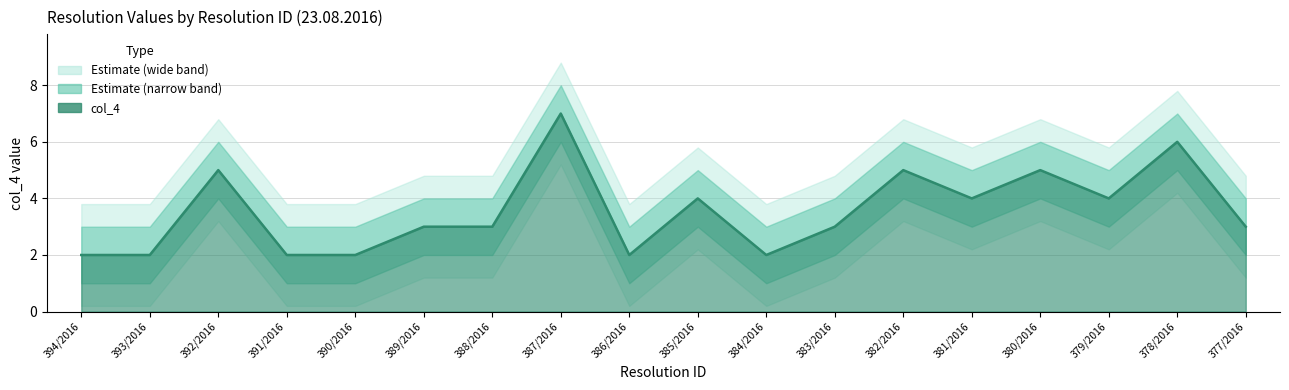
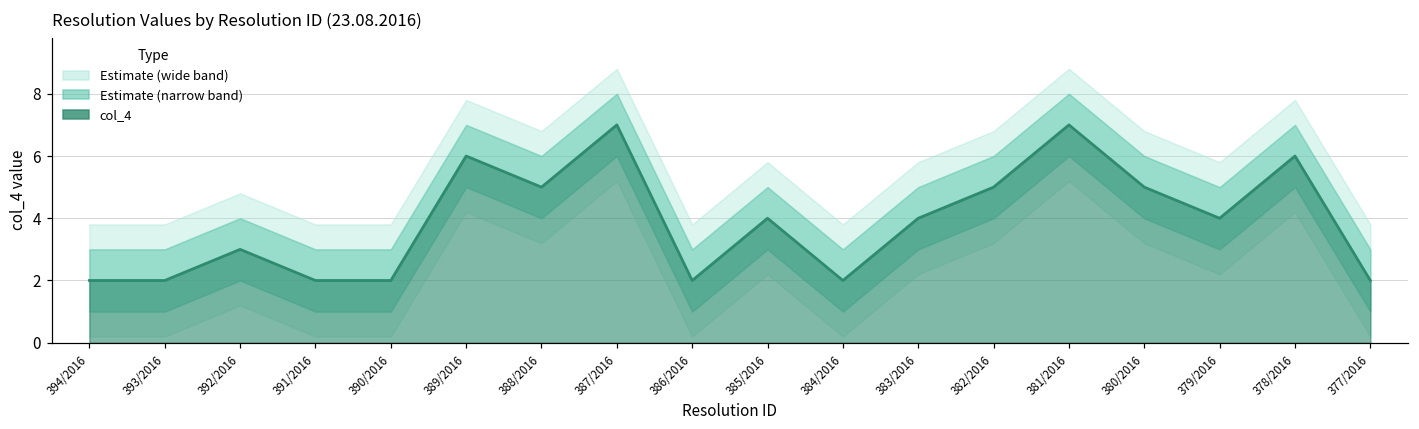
  {
    "col_4": {
      "394/2016": 2,
      "393/2016": 2,
-     "392/2016": 5,
+     "392/2016": 3,
      "391/2016": 2,
      "390/2016": 2,
-     "389/2016": 3,
-     "388/2016": 3,
+     "389/2016": 6,
+     "388/2016": 5,
      "387/2016": 7,
      "386/2016": 2,
      "385/2016": 4,
      "384/2016": 2,
-     "383/2016": 3,
+     "383/2016": 4,
      "382/2016": 5,
-     "381/2016": 4,
+     "381/2016": 7,
      "380/2016": 5,
      "379/2016": 4,
      "378/2016": 6,
-     "377/2016": 3
+     "377/2016": 2
    }
  }
